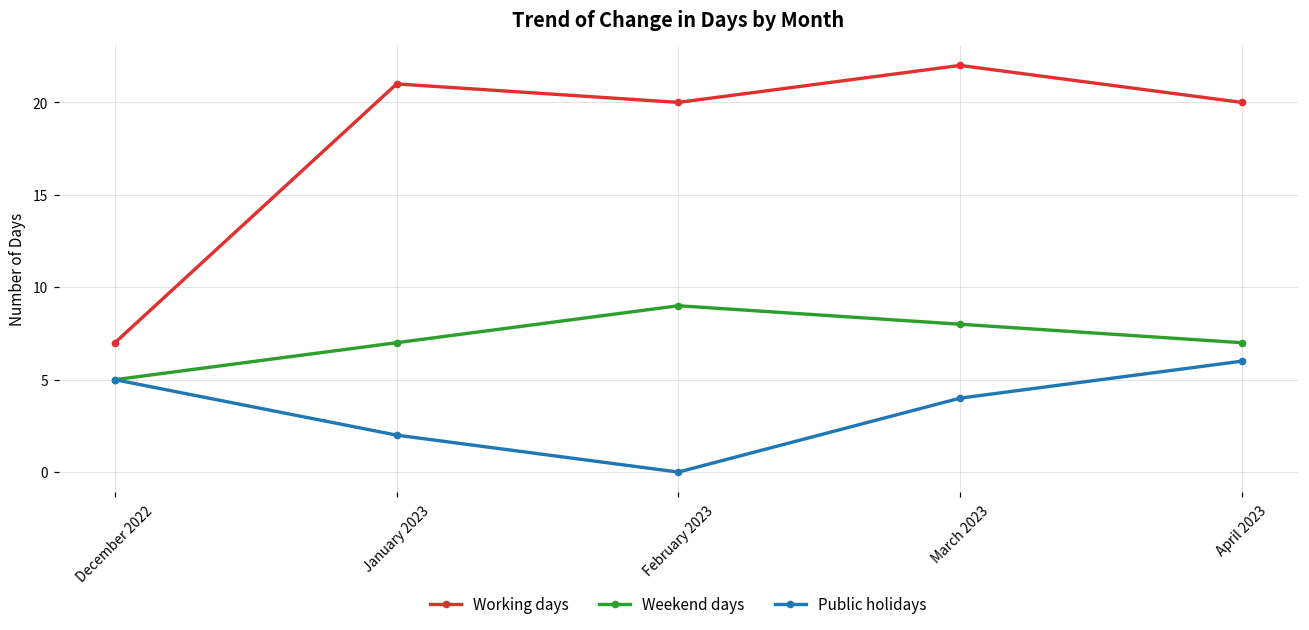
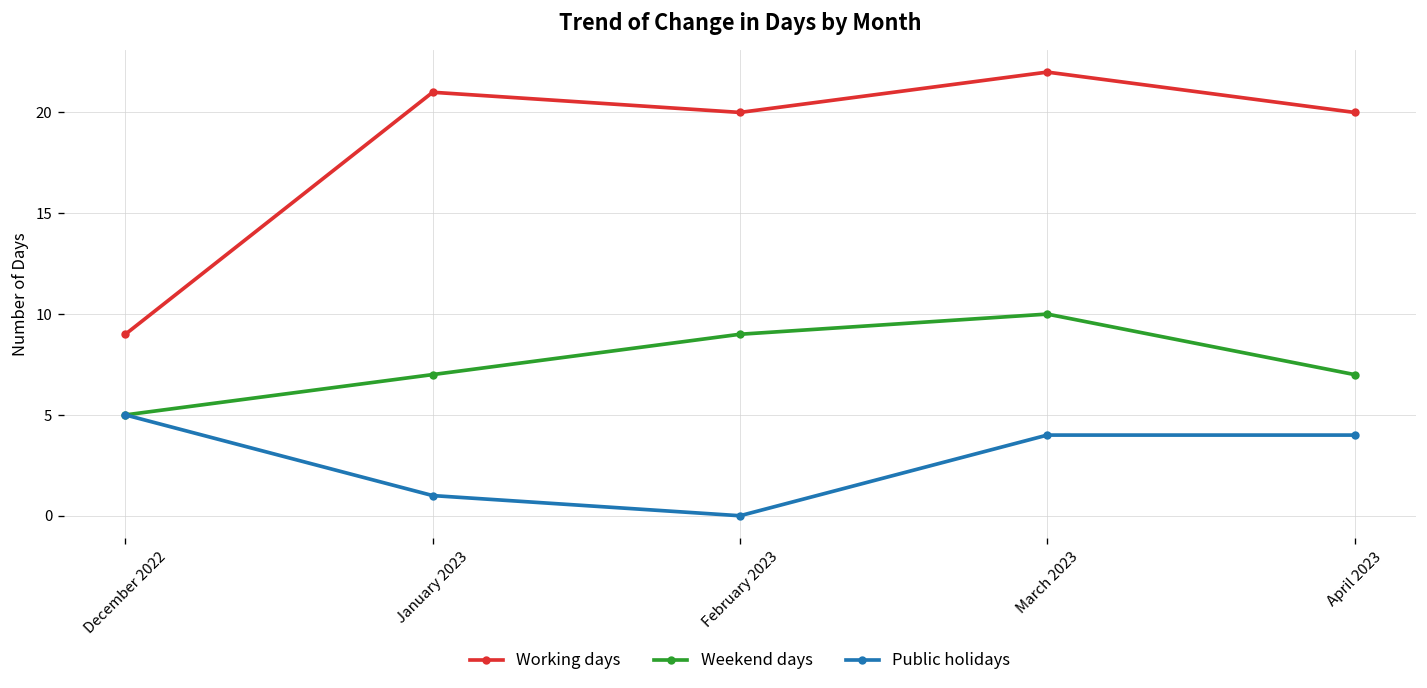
  {
    "Working days": {
-     "December 2022": 7,
+     "December 2022": 9,
      "January 2023": 21,
      "February 2023": 20,
      "March 2023": 22,
      "April 2023": 20
    },
    "Weekend days": {
      "January 2023": 7,
      "February 2023": 9,
-     "March 2023": 8,
+     "March 2023": 10,
      "April 2023": 7
    },
    "Public holidays": {
-     "January 2023": 2,
+     "January 2023": 1,
      "February 2023": 0,
      "March 2023": 4,
-     "April 2023": 6
+     "April 2023": 4
    }
  }
